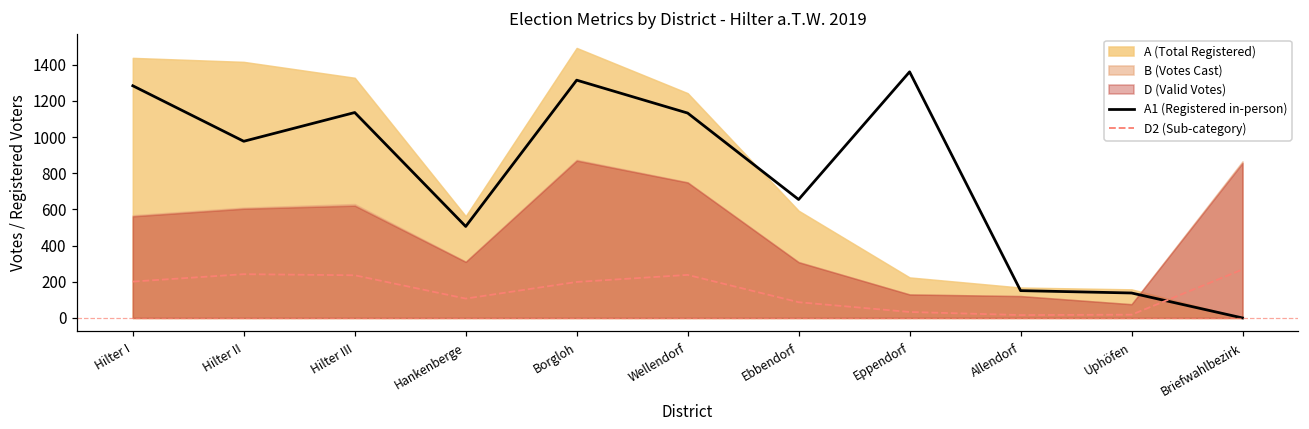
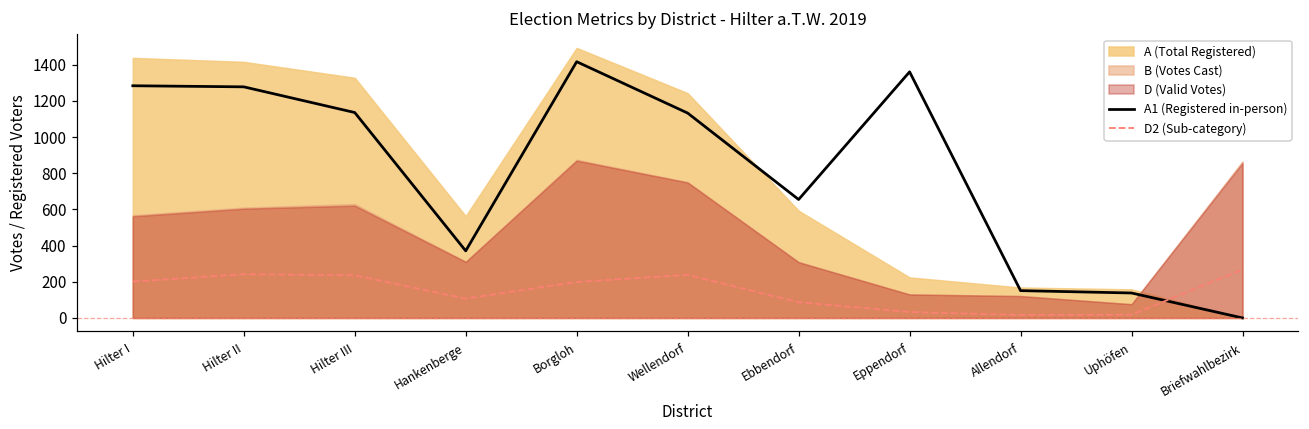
  {
    "A1 (Registered in-person)": {
      "Hilter I": 1280,
-     "Hilter II": 980,
+     "Hilter II": 1280,
      "Hilter III": 1140,
-     "Hankenberge": 510,
-     "Borgloh": 1320,
+     "Hankenberge": 370,
+     "Borgloh": 1420,
      "Wellendorf": 1130,
      "Ebbendorf": 660,
      "Eppendorf": 1360,
      "Allendorf": 150,
      "Uphöfen": 140
    }
  }
